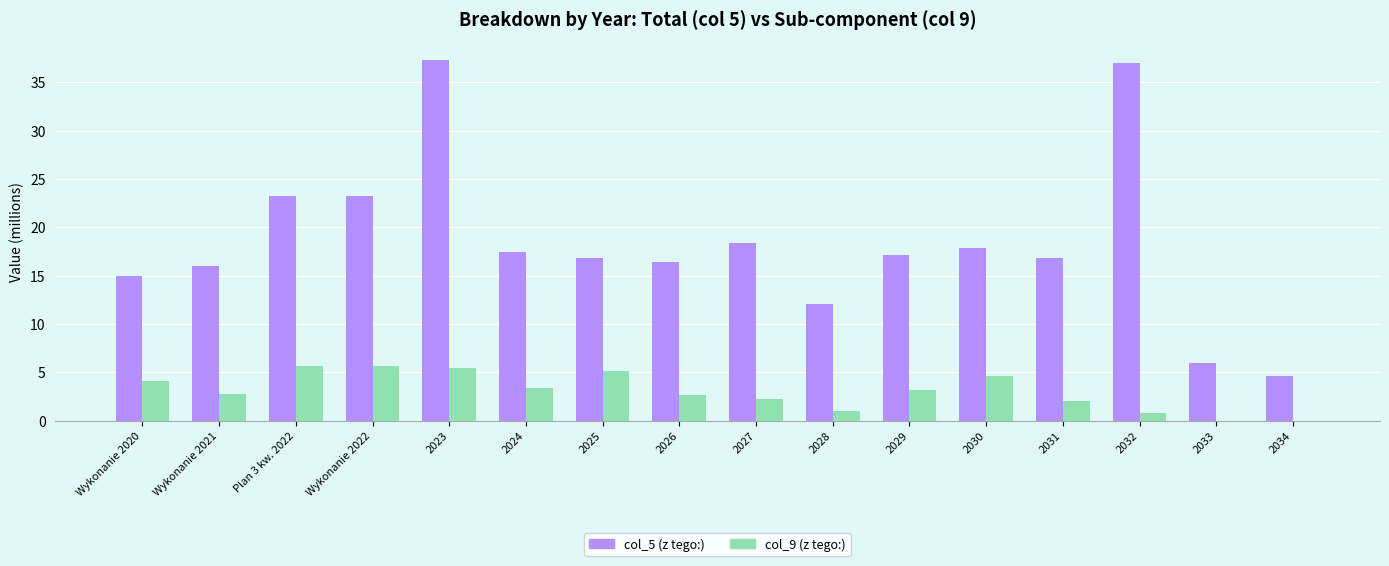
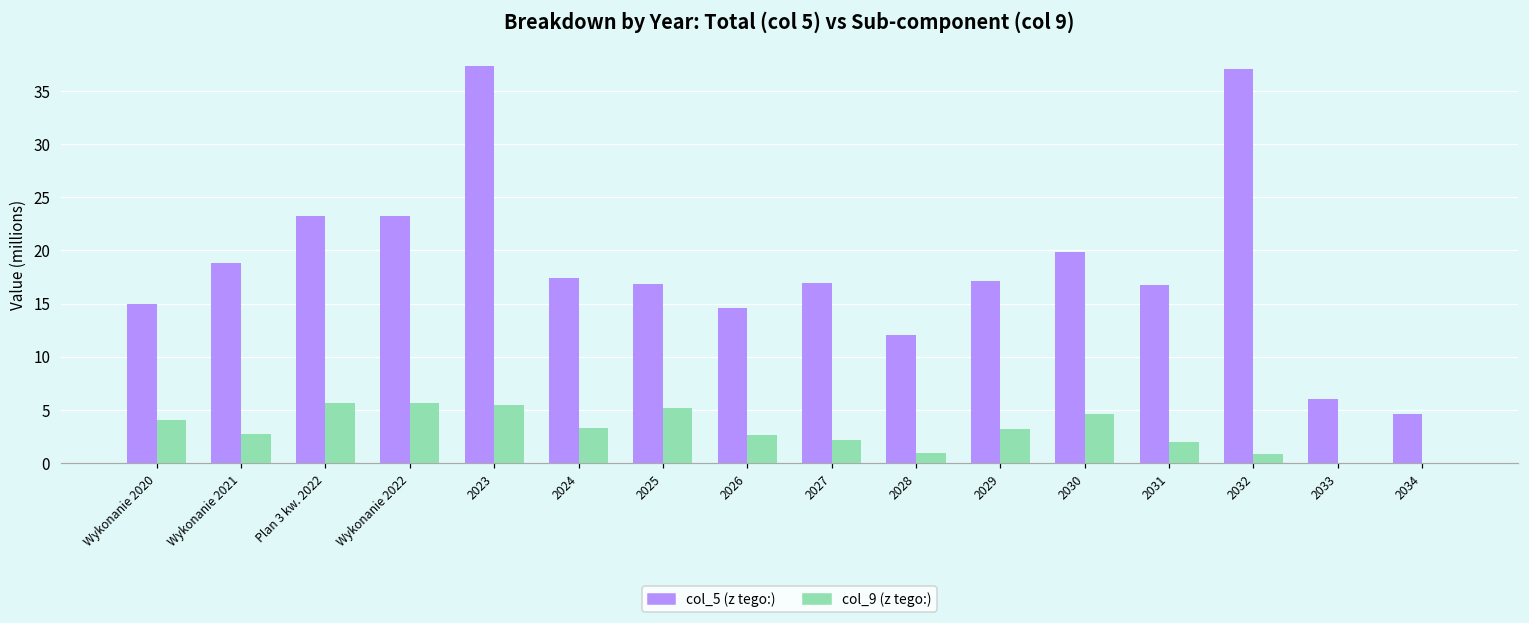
  {
    "col_5 (z tego:)": {
      "Wykonanie 2020": 15,
-     "Wykonanie 2021": 16,
+     "Wykonanie 2021": 19,
      "Plan 3 kw. 2022": 23,
      "Wykonanie 2022": 23,
      "2023": 37,
      "2024": 17,
      "2025": 17,
-     "2026": 16,
-     "2027": 18,
+     "2026": 15,
+     "2027": 17,
      "2028": 12,
      "2029": 17,
-     "2030": 18,
+     "2030": 20,
      "2031": 17,
      "2032": 37,
      "2033": 6,
      "2034": 5
    },
    "col_9 (z tego:)": {
      "Wykonanie 2020": 4,
      "Wykonanie 2021": 3,
      "Plan 3 kw. 2022": 6,
      "Wykonanie 2022": 6,
      "2023": 5,
      "2024": 3,
      "2025": 5,
      "2026": 3,
      "2027": 2,
      "2028": 1,
      "2029": 3,
      "2030": 5,
      "2031": 2,
      "2032": 1,
      "2033": 0,
      "2034": 0
    }
  }
